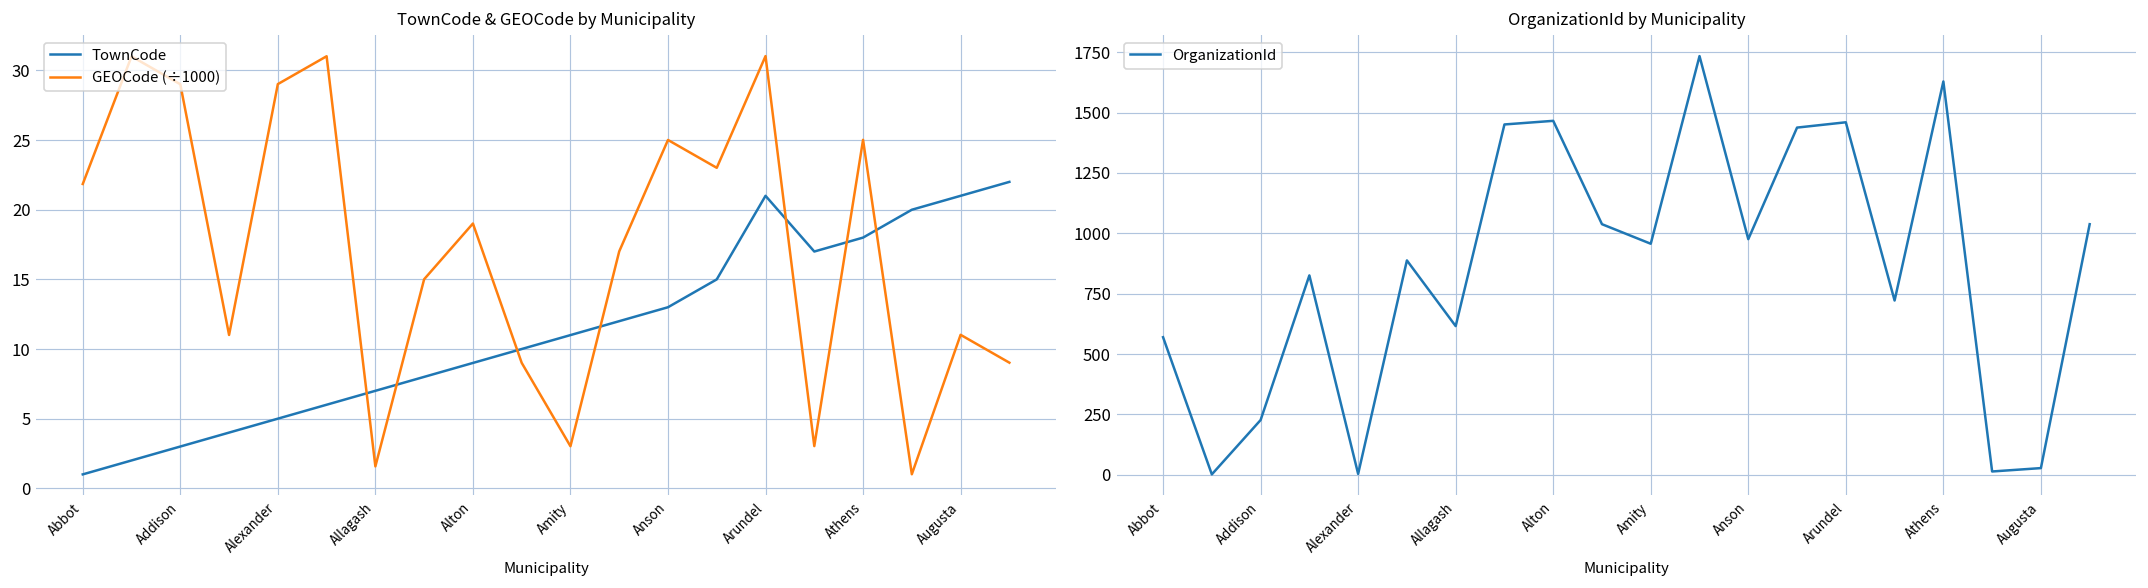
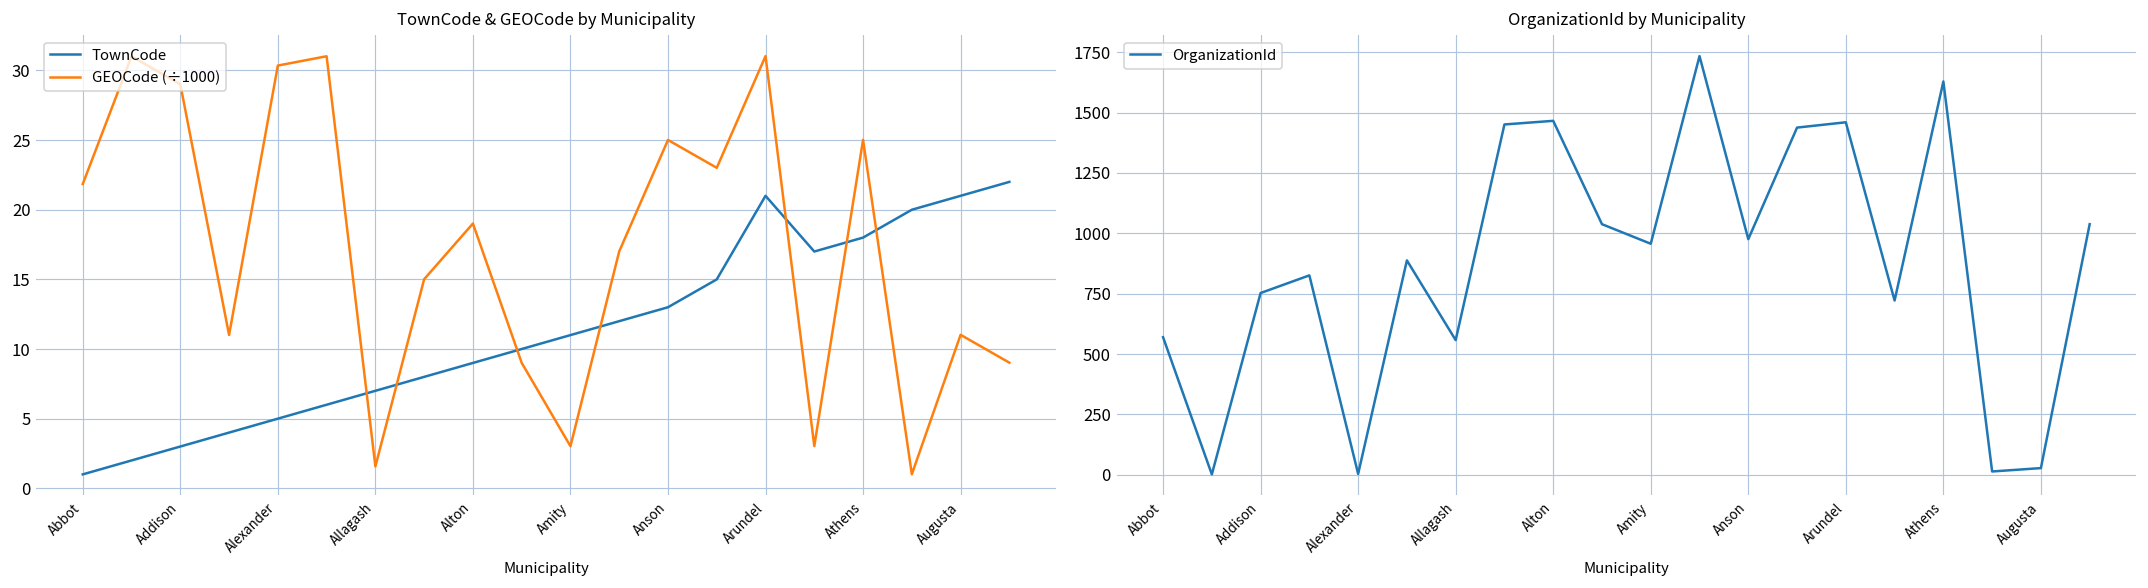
  {
    "TownCode & GEOCode by Municipality": {
      "TownCode": {
        "Abbot": 1.0,
        "Addison": 3.0,
        "Alexander": 5.0,
        "Allagash": 7.0,
        "Alton": 9.0,
        "Amity": 11.0,
        "Anson": 13.0,
        "Arundel": 21.0,
        "Athens": 18.0,
        "Augusta": 21.0
      },
      "GEOCode (÷1000)": {
        "Abbot": 21.8,
-       "Alexander": 29.0,
+       "Alexander": 30.4,
        "Allagash": 1.6,
        "Alton": 19.0,
        "Amity": 3.0,
        "Anson": 25.0,
        "Arundel": 31.0,
        "Athens": 25.0,
        "Augusta": 11.0
      }
    },
    "OrganizationId by Municipality": {
      "Abbot": 570,
-     "Addison": 230,
+     "Addison": 750,
      "Alexander": 0,
-     "Allagash": 620,
+     "Allagash": 560,
      "Alton": 1470,
      "Amity": 960,
      "Anson": 980,
      "Arundel": 1460,
      "Athens": 1630,
      "Augusta": 30
    }
  }
